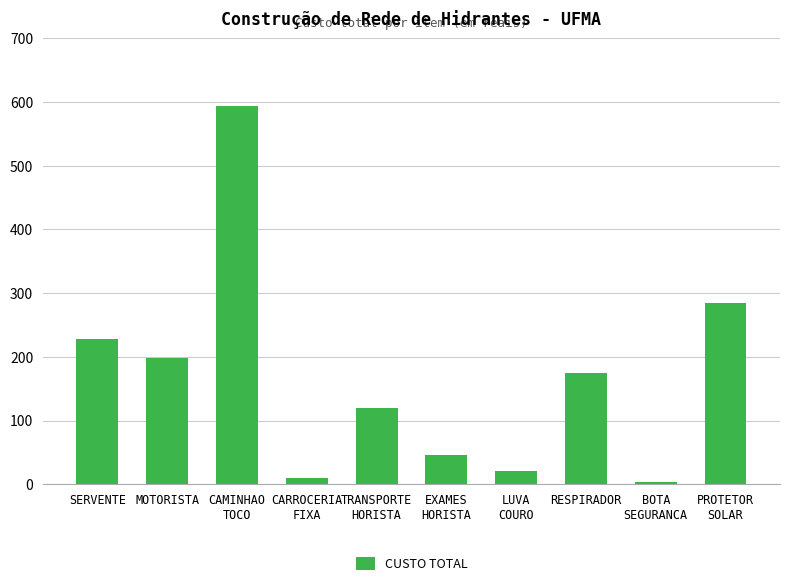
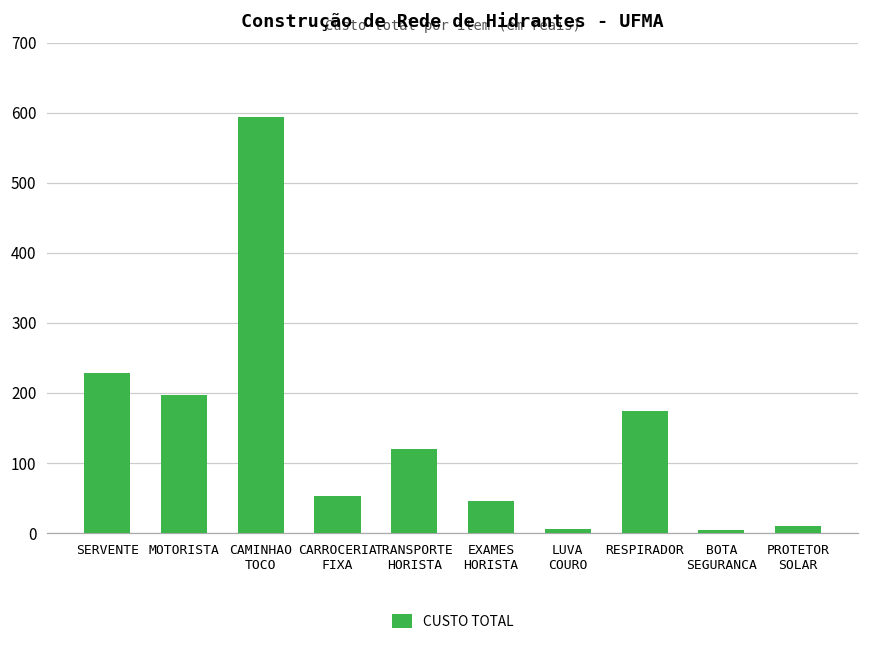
  {
    "SERVENTE": 230,
    "MOTORISTA": 200,
    "CAMINHAO TOCO": 590,
-   "CARROCERIA FIXA": 10,
+   "CARROCERIA FIXA": 50,
    "TRANSPORTE HORISTA": 120,
    "EXAMES HORISTA": 50,
-   "LUVA COURO": 20,
+   "LUVA COURO": 10,
    "RESPIRADOR": 170,
-   "PROTETOR SOLAR": 280
+   "PROTETOR SOLAR": 10
  }
